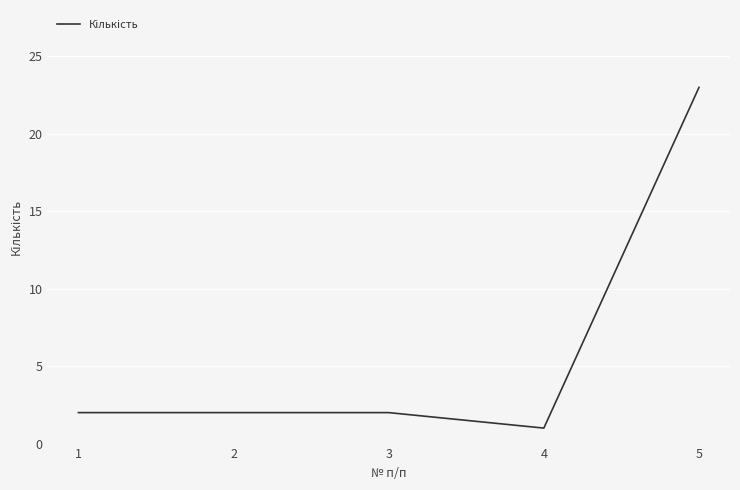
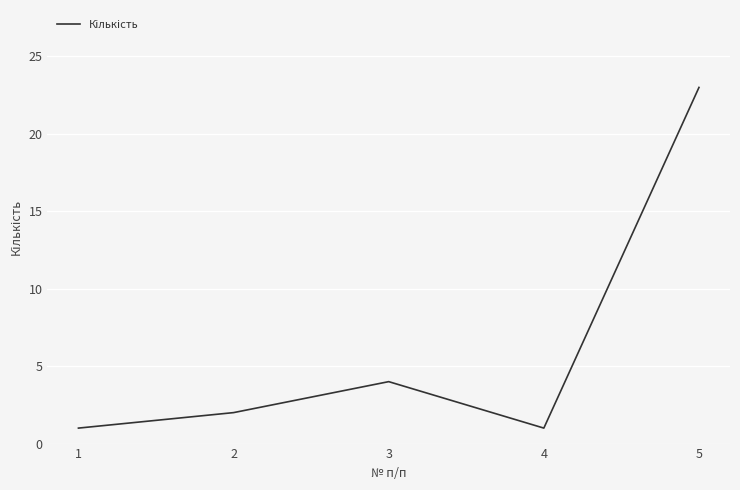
  {
-   "1": 2,
+   "1": 1,
    "2": 2,
-   "3": 2,
+   "3": 4,
    "4": 1,
    "5": 23
  }
